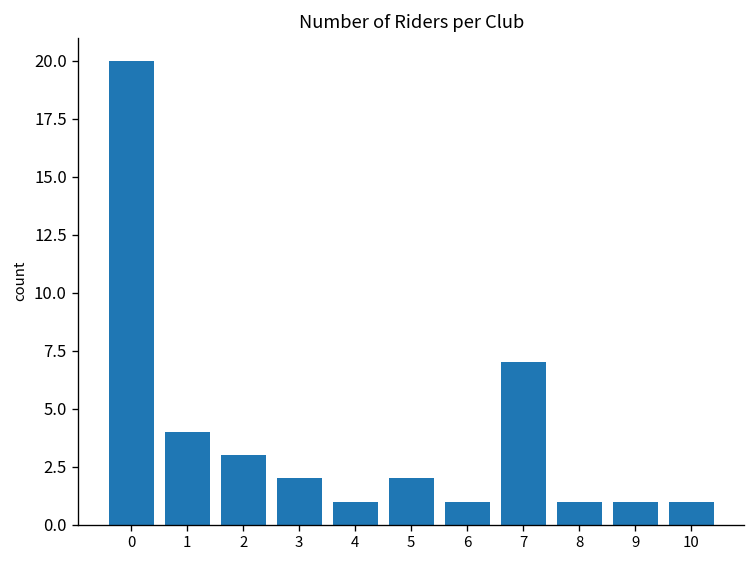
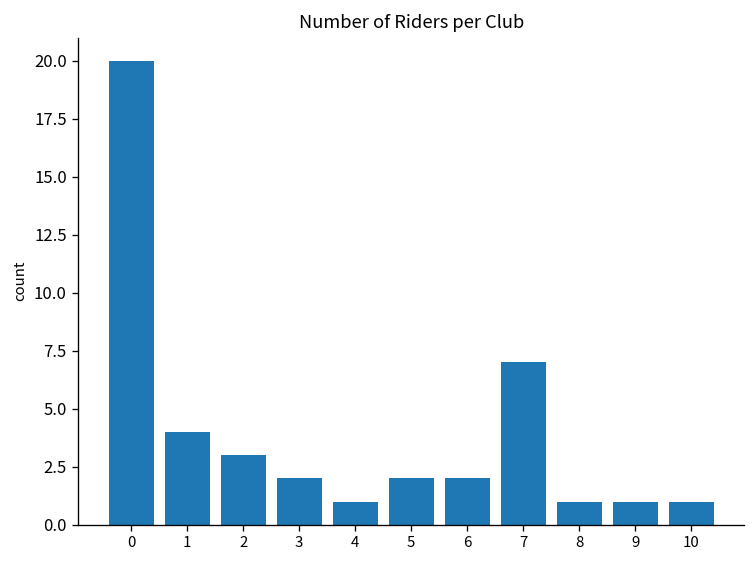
  {
    "0": 20,
    "1": 4,
    "2": 3,
    "3": 2,
    "4": 1,
    "5": 2,
-   "6": 1,
+   "6": 2,
    "7": 7,
    "8": 1,
    "9": 1,
    "10": 1
  }
